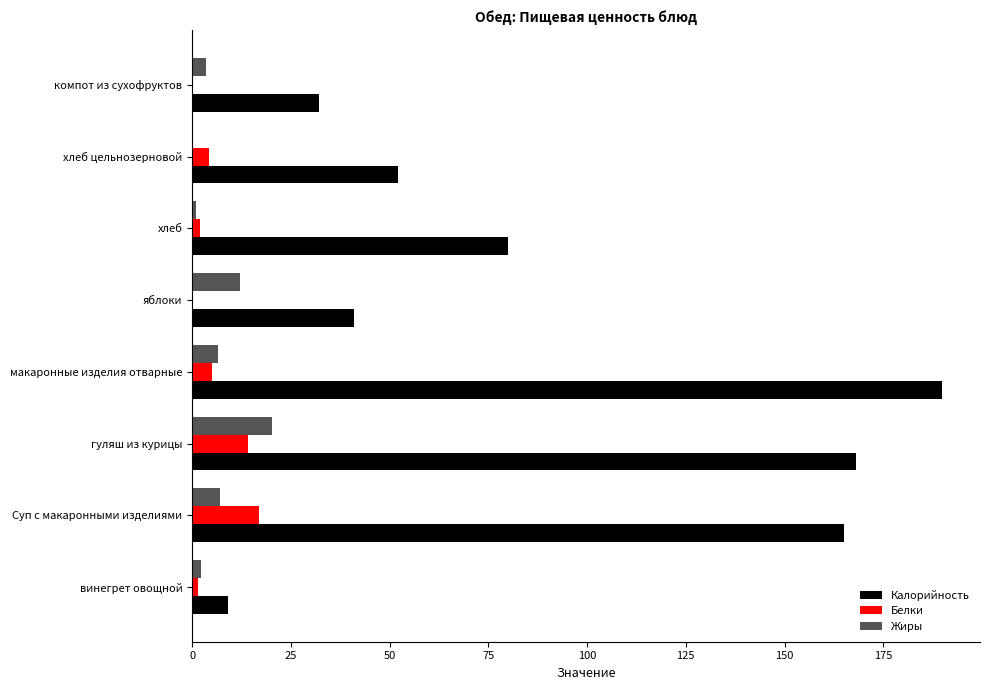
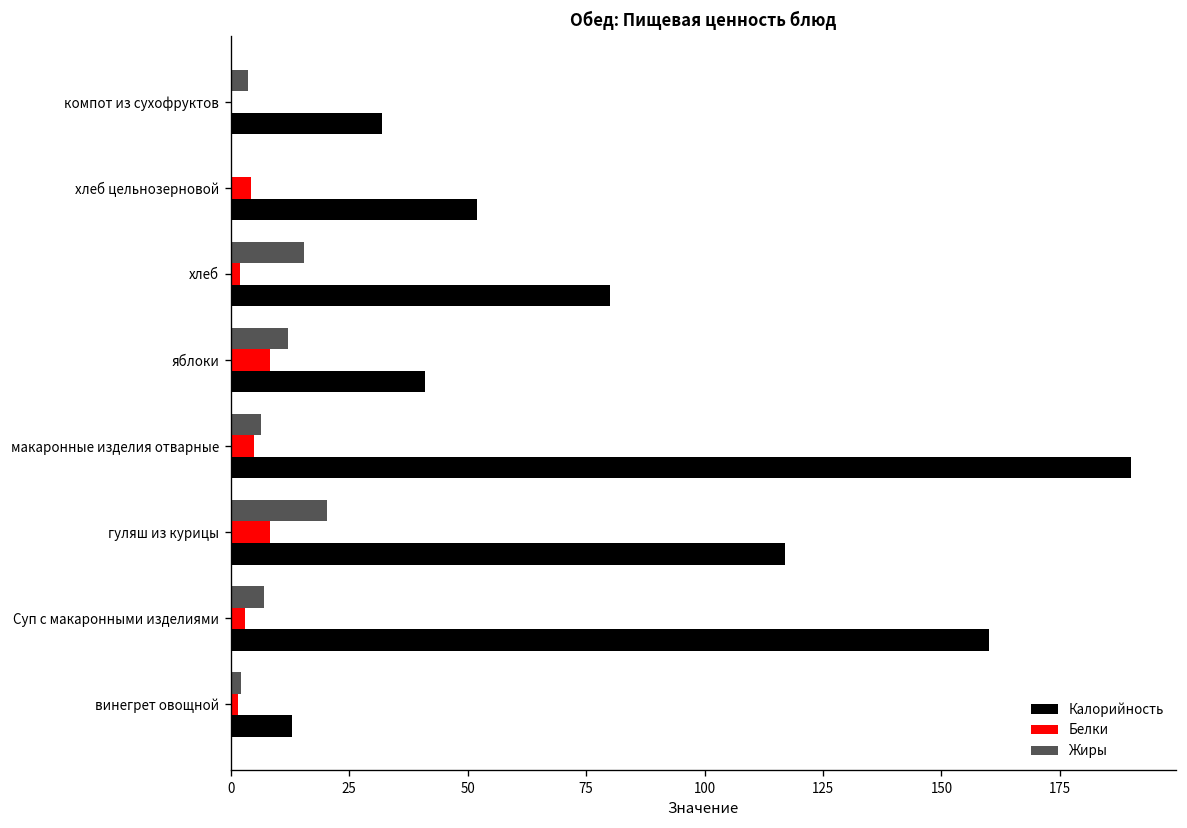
  {
    "Калорийность": {
      "компот из сухофруктов": 32,
      "хлеб цельнозерновой": 52,
      "хлеб": 80,
      "яблоки": 41,
      "макаронные изделия отварные": 190,
-     "гуляш из курицы": 168,
-     "Суп с макаронными изделиями": 165,
-     "винегрет овощной": 9
+     "гуляш из курицы": 117,
+     "Суп с макаронными изделиями": 160,
+     "винегрет овощной": 13
    },
    "Белки": {
      "хлеб цельнозерновой": 4,
      "хлеб": 2,
-     "яблоки": 0,
+     "яблоки": 8,
      "макаронные изделия отварные": 5,
-     "гуляш из курицы": 14,
-     "Суп с макаронными изделиями": 17,
+     "гуляш из курицы": 8,
+     "Суп с макаронными изделиями": 3,
      "винегрет овощной": 2
    },
    "Жиры": {
      "компот из сухофруктов": 4,
      "хлеб цельнозерновой": 0,
-     "хлеб": 1,
+     "хлеб": 16,
      "яблоки": 12,
      "макаронные изделия отварные": 7,
      "гуляш из курицы": 20,
      "Суп с макаронными изделиями": 7,
      "винегрет овощной": 2
    }
  }
